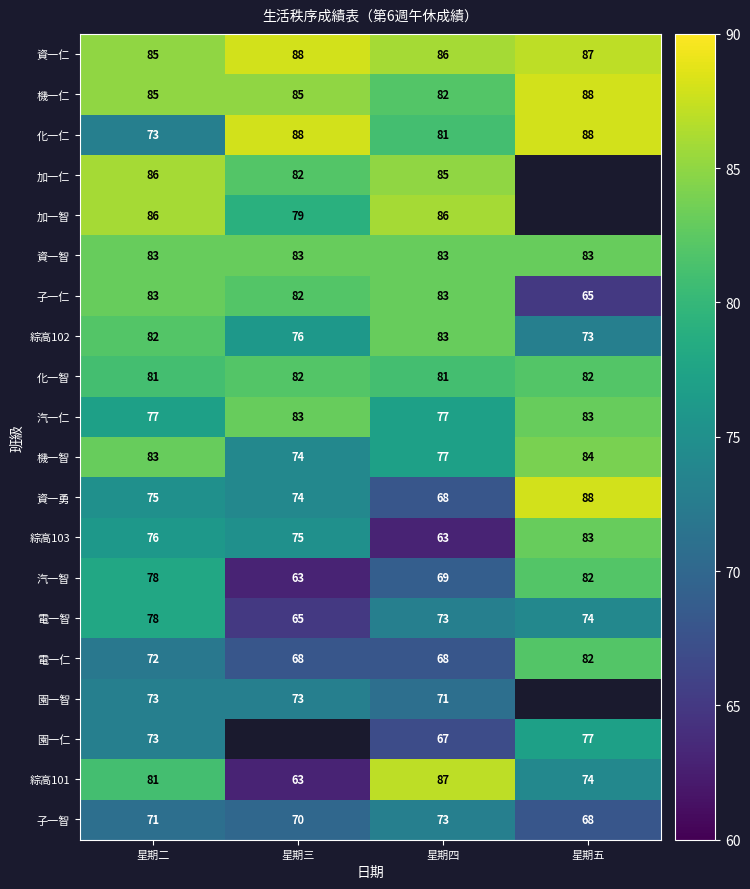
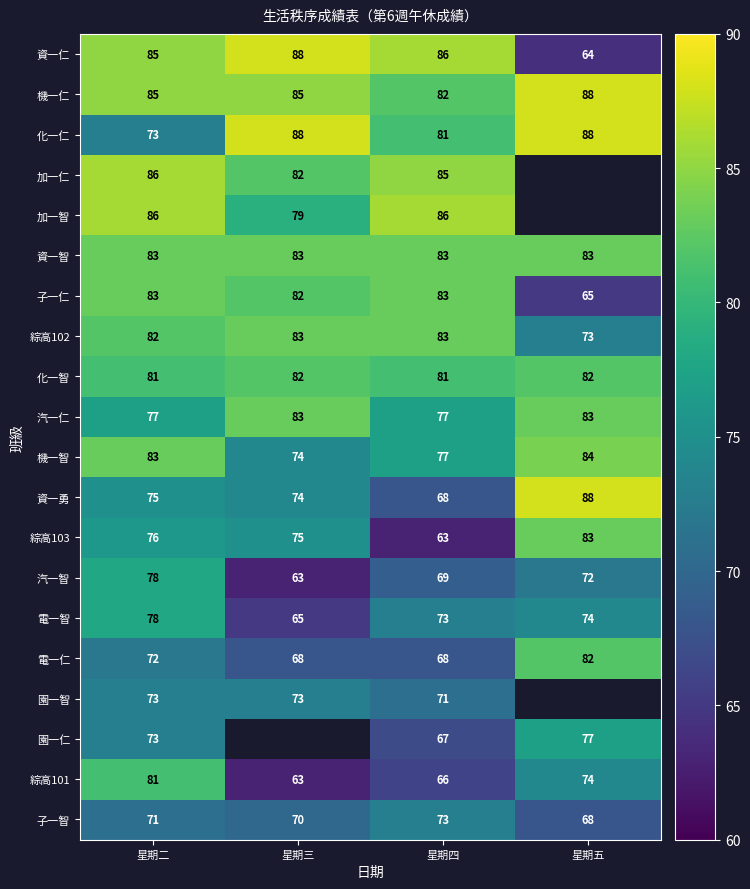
  {
    "資一仁": {
      "星期二": 85,
      "星期三": 88,
      "星期四": 86,
-     "星期五": 87
+     "星期五": 64
    },
    "機一仁": {
      "星期二": 85,
      "星期三": 85,
      "星期四": 82,
      "星期五": 88
    },
    "化一仁": {
      "星期二": 73,
      "星期三": 88,
      "星期四": 81,
      "星期五": 88
    },
    "加一仁": {
      "星期二": 86,
      "星期三": 82,
      "星期四": 85
    },
    "加一智": {
      "星期二": 86,
      "星期三": 79,
      "星期四": 86
    },
    "資一智": {
      "星期二": 83,
      "星期三": 83,
      "星期四": 83,
      "星期五": 83
    },
    "子一仁": {
      "星期二": 83,
      "星期三": 82,
      "星期四": 83,
      "星期五": 65
    },
    "綜高102": {
      "星期二": 82,
-     "星期三": 76,
+     "星期三": 83,
      "星期四": 83,
      "星期五": 73
    },
    "化一智": {
      "星期二": 81,
      "星期三": 82,
      "星期四": 81,
      "星期五": 82
    },
    "汽一仁": {
      "星期二": 77,
      "星期三": 83,
      "星期四": 77,
      "星期五": 83
    },
    "機一智": {
      "星期二": 83,
      "星期三": 74,
      "星期四": 77,
      "星期五": 84
    },
    "資一勇": {
      "星期二": 75,
      "星期三": 74,
      "星期四": 68,
      "星期五": 88
    },
    "綜高103": {
      "星期二": 76,
      "星期三": 75,
      "星期四": 63,
      "星期五": 83
    },
    "汽一智": {
      "星期二": 78,
      "星期三": 63,
      "星期四": 69,
-     "星期五": 82
+     "星期五": 72
    },
    "電一智": {
      "星期二": 78,
      "星期三": 65,
      "星期四": 73,
      "星期五": 74
    },
    "電一仁": {
      "星期二": 72,
      "星期三": 68,
      "星期四": 68,
      "星期五": 82
    },
    "園一智": {
      "星期二": 73,
      "星期三": 73,
      "星期四": 71
    },
    "園一仁": {
      "星期二": 73,
      "星期四": 67,
      "星期五": 77
    },
    "綜高101": {
      "星期二": 81,
      "星期三": 63,
-     "星期四": 87,
+     "星期四": 66,
      "星期五": 74
    },
    "子一智": {
      "星期二": 71,
      "星期三": 70,
      "星期四": 73,
      "星期五": 68
    }
  }
